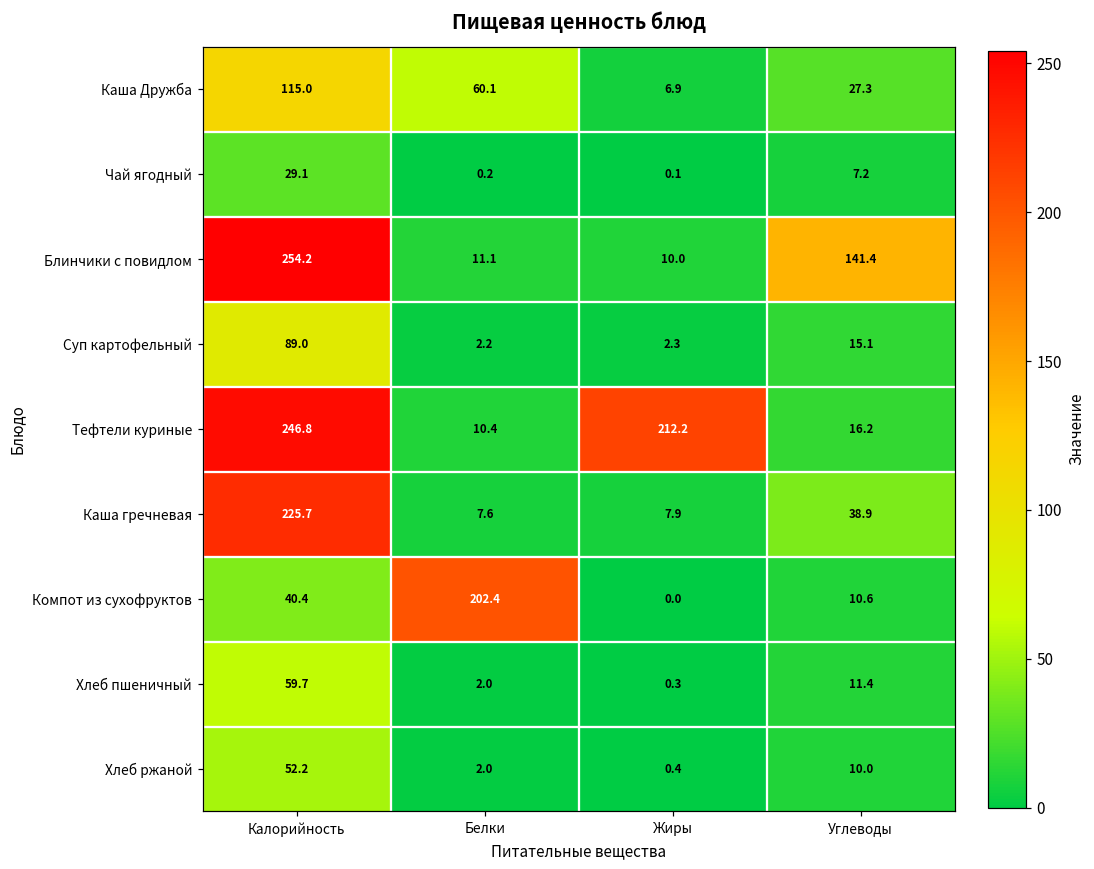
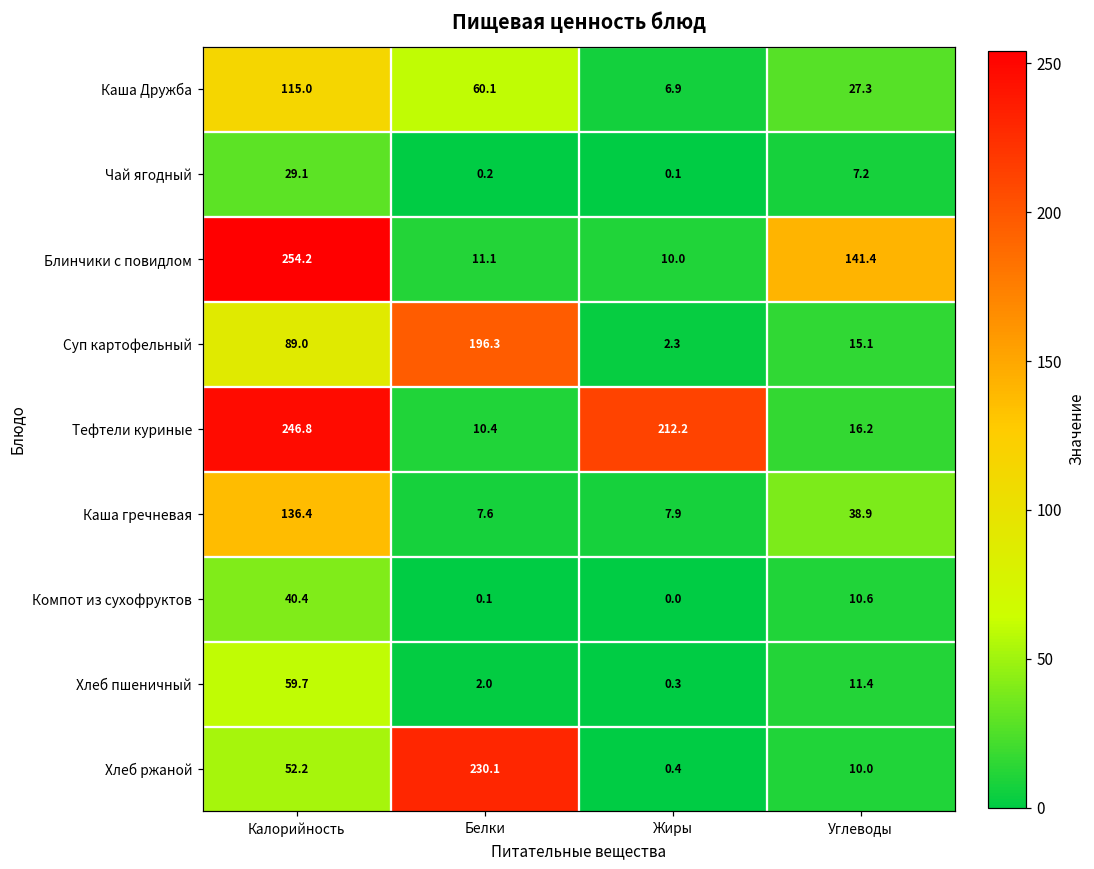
  {
    "Каша Дружба": {
      "Калорийность": 115.0,
      "Белки": 60.1,
      "Жиры": 6.9,
      "Углеводы": 27.3
    },
    "Чай ягодный": {
      "Калорийность": 29.1,
      "Белки": 0.2,
      "Жиры": 0.1,
      "Углеводы": 7.2
    },
    "Блинчики с повидлом": {
      "Калорийность": 254.2,
      "Белки": 11.1,
      "Жиры": 10.0,
      "Углеводы": 141.4
    },
    "Суп картофельный": {
      "Калорийность": 89.0,
-     "Белки": 2.2,
+     "Белки": 196.3,
      "Жиры": 2.3,
      "Углеводы": 15.1
    },
    "Тефтели куриные": {
      "Калорийность": 246.8,
      "Белки": 10.4,
      "Жиры": 212.2,
      "Углеводы": 16.2
    },
    "Каша гречневая": {
-     "Калорийность": 225.7,
+     "Калорийность": 136.4,
      "Белки": 7.6,
      "Жиры": 7.9,
      "Углеводы": 38.9
    },
    "Компот из сухофруктов": {
      "Калорийность": 40.4,
-     "Белки": 202.4,
+     "Белки": 0.1,
      "Жиры": 0.0,
      "Углеводы": 10.6
    },
    "Хлеб пшеничный": {
      "Калорийность": 59.7,
      "Белки": 2.0,
      "Жиры": 0.3,
      "Углеводы": 11.4
    },
    "Хлеб ржаной": {
      "Калорийность": 52.2,
-     "Белки": 2.0,
+     "Белки": 230.1,
      "Жиры": 0.4,
      "Углеводы": 10.0
    }
  }
